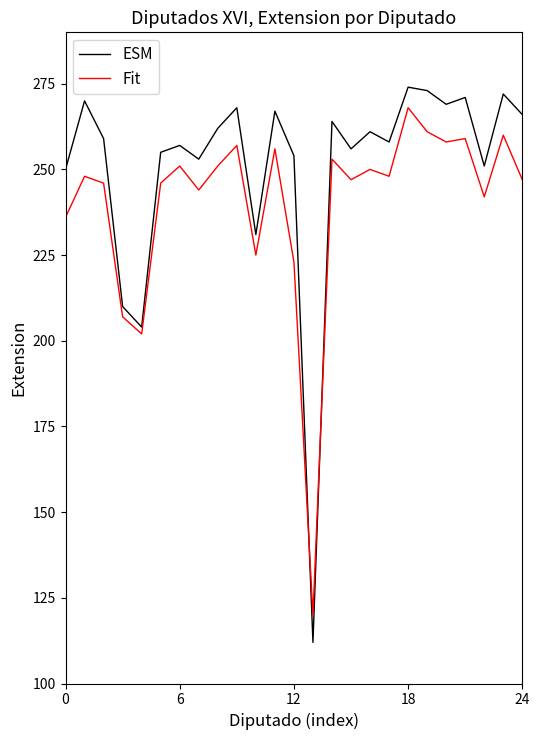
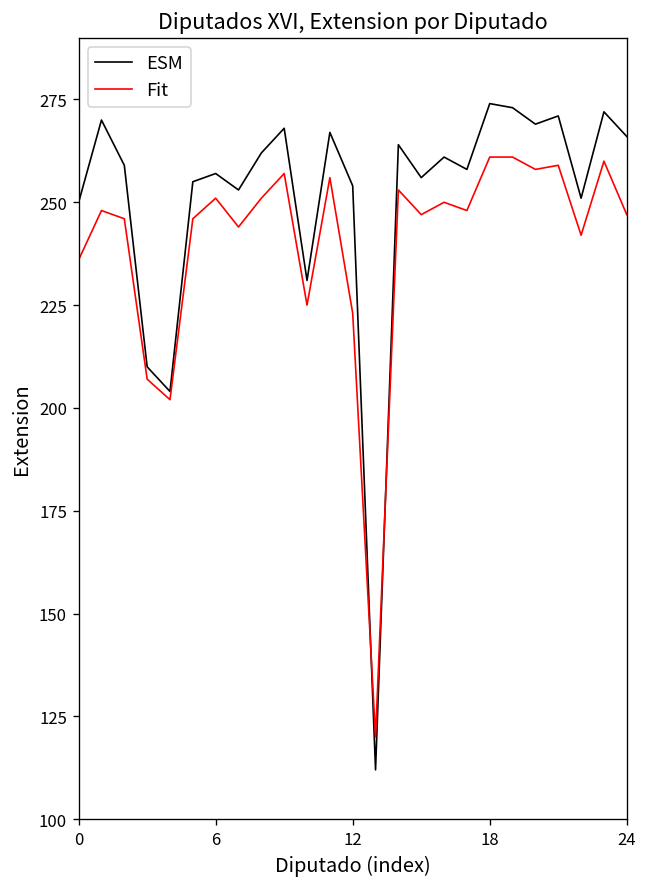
  {
    "ESM": {
      "0": 250,
      "6": 257,
      "12": 254,
      "18": 274,
      "24": 266
    },
    "Fit": {
      "0": 236,
      "6": 251,
      "12": 223,
-     "18": 268,
+     "18": 261,
      "24": 247
    }
  }
